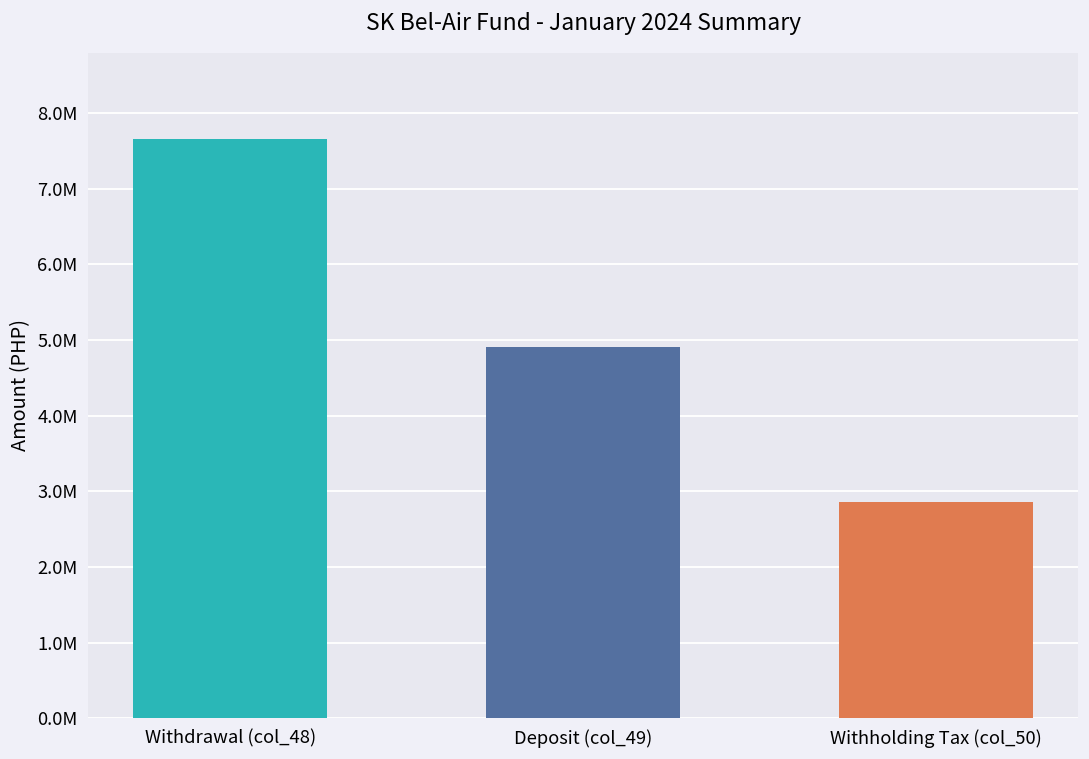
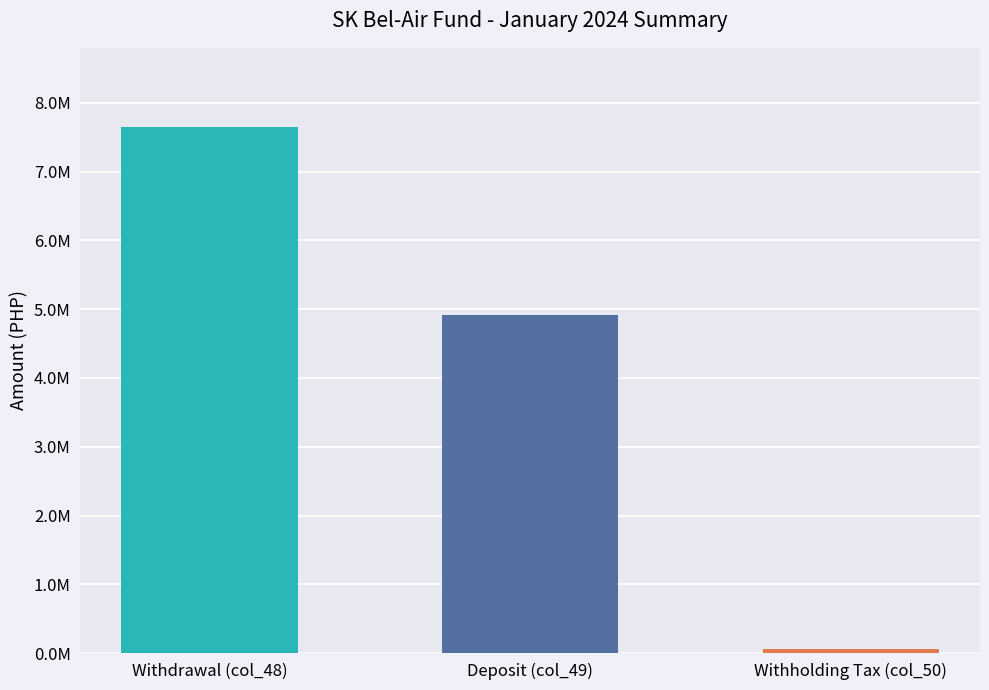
  {
    "Withdrawal (col_48)": 7700000,
    "Deposit (col_49)": 4900000,
-   "Withholding Tax (col_50)": 2900000
+   "Withholding Tax (col_50)": 100000
  }
